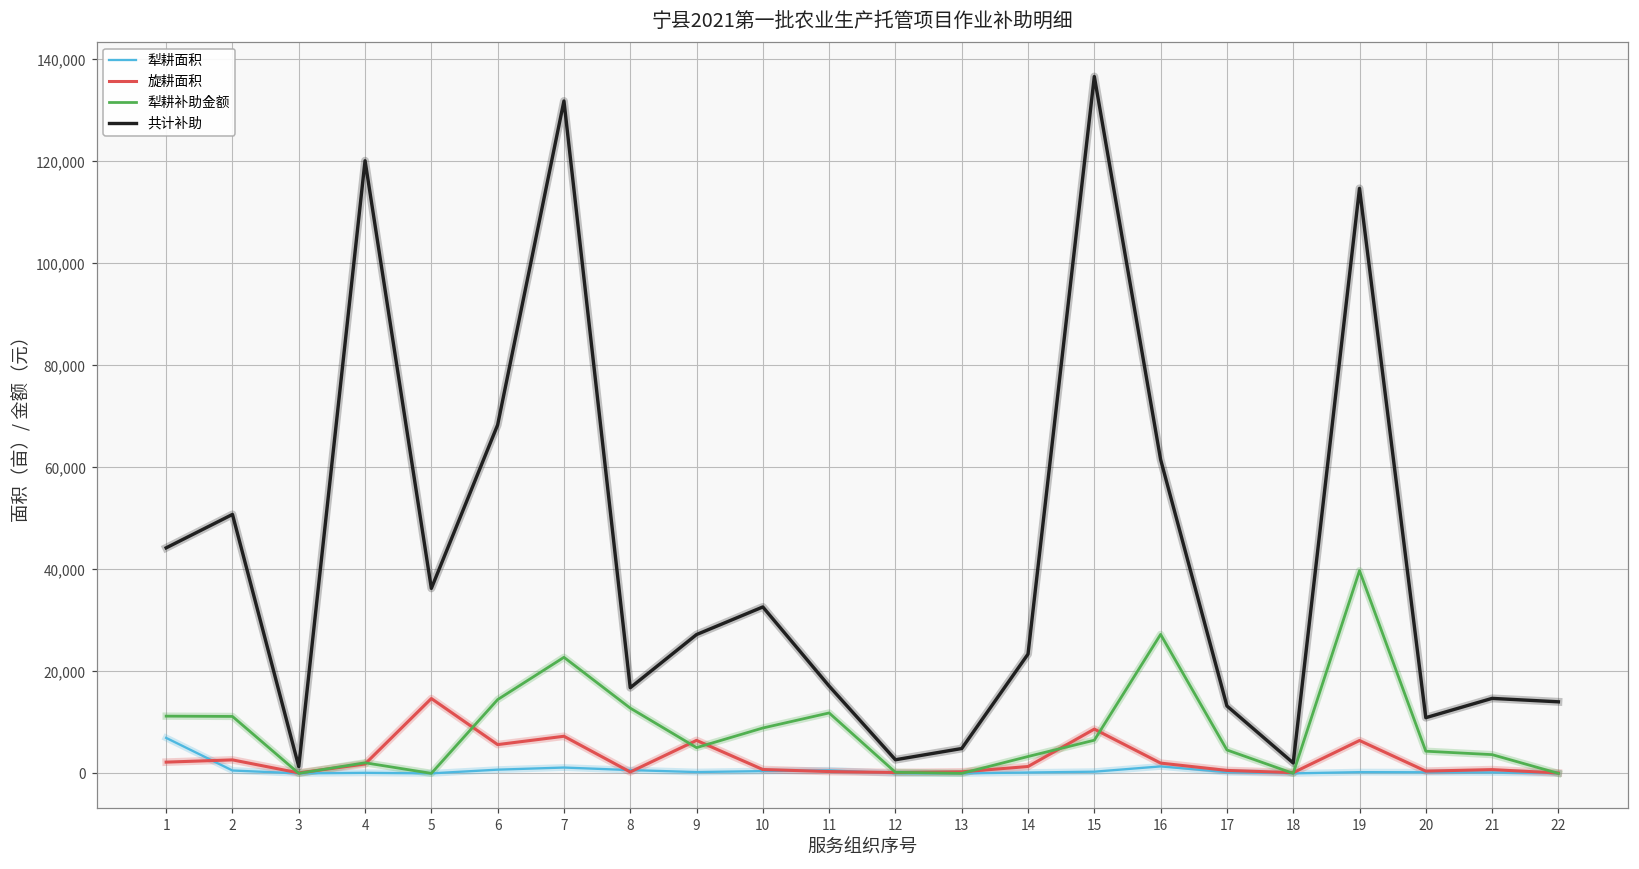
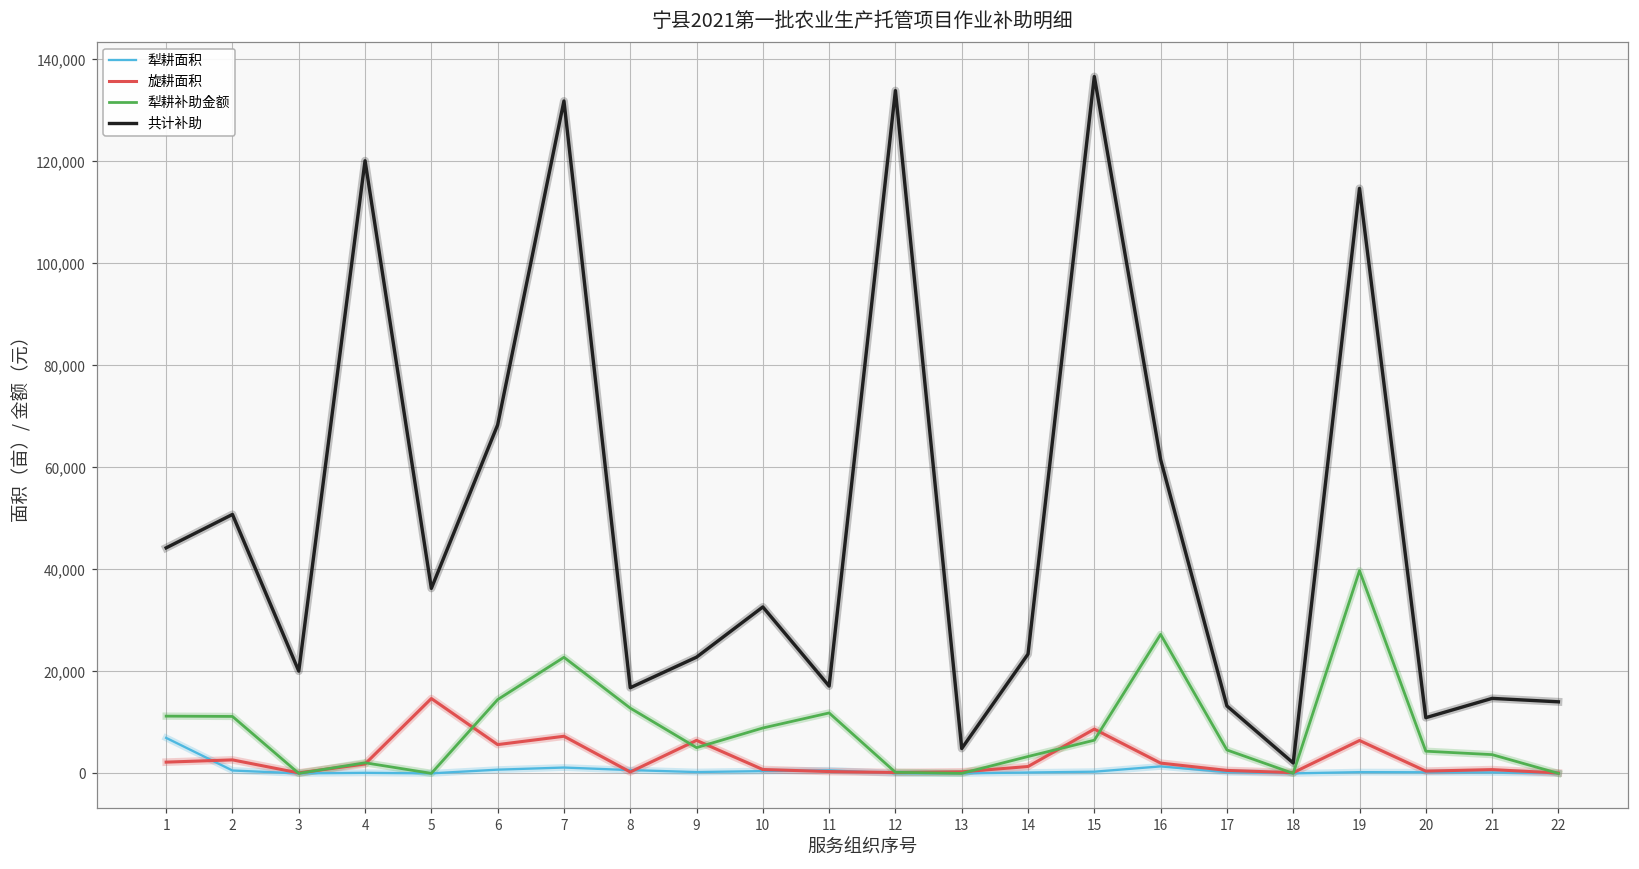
  {
    "犁耕面积": {
      "1": "7,000",
      "2": "1,000",
      "4": "0",
      "6": "1,000",
      "7": "1,000",
      "9": "0",
      "14": "0",
      "15": "0",
      "16": "1,000",
      "19": "0",
      "21": "0"
    },
    "旋耕面积": {
      "1": "2,000",
      "2": "3,000",
      "5": "15,000",
      "6": "6,000",
      "7": "7,000",
      "9": "6,000",
      "14": "1,000",
      "15": "9,000",
      "16": "2,000",
      "19": "6,000",
      "21": "1,000"
    },
    "犁耕补助金额": {
      "1": "11,000",
      "2": "11,000",
      "6": "14,000",
      "7": "23,000",
      "8": "13,000",
      "9": "5,000",
      "10": "9,000",
      "11": "12,000",
      "14": "3,000",
      "15": "7,000",
      "16": "27,000",
      "17": "5,000",
      "19": "40,000",
      "20": "4,000",
      "21": "4,000"
    },
    "共计补助": {
      "1": "44,000",
      "2": "51,000",
-     "3": "1,000",
+     "3": "20,000",
      "4": "120,000",
      "5": "36,000",
      "6": "68,000",
      "7": "132,000",
      "8": "17,000",
-     "9": "27,000",
+     "9": "23,000",
      "10": "33,000",
      "11": "17,000",
-     "12": "3,000",
+     "12": "134,000",
      "13": "5,000",
      "14": "23,000",
      "15": "137,000",
      "16": "62,000",
      "17": "13,000",
      "18": "2,000",
      "19": "115,000",
      "20": "11,000",
      "21": "15,000",
      "22": "14,000"
    }
  }
